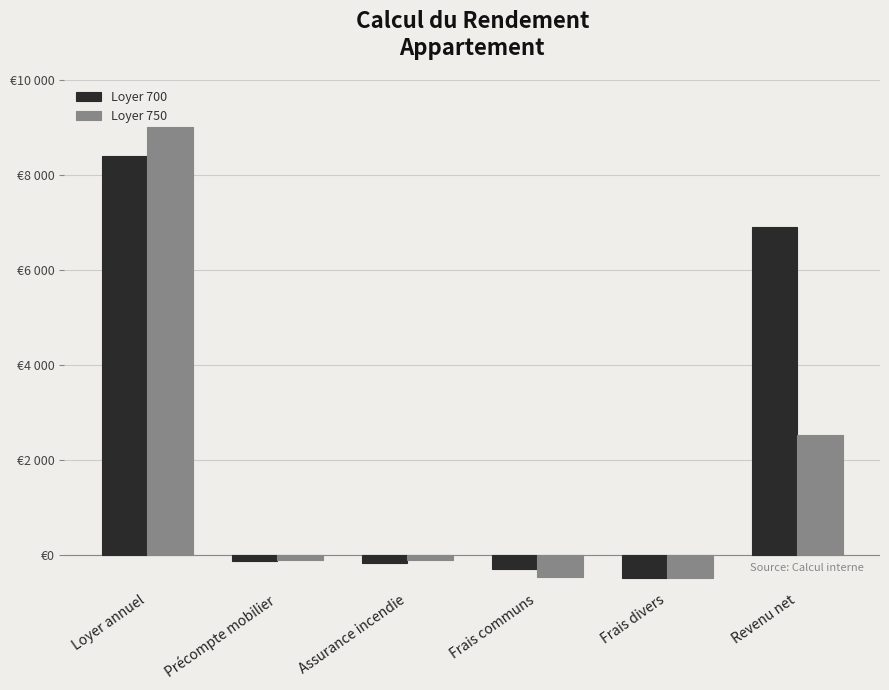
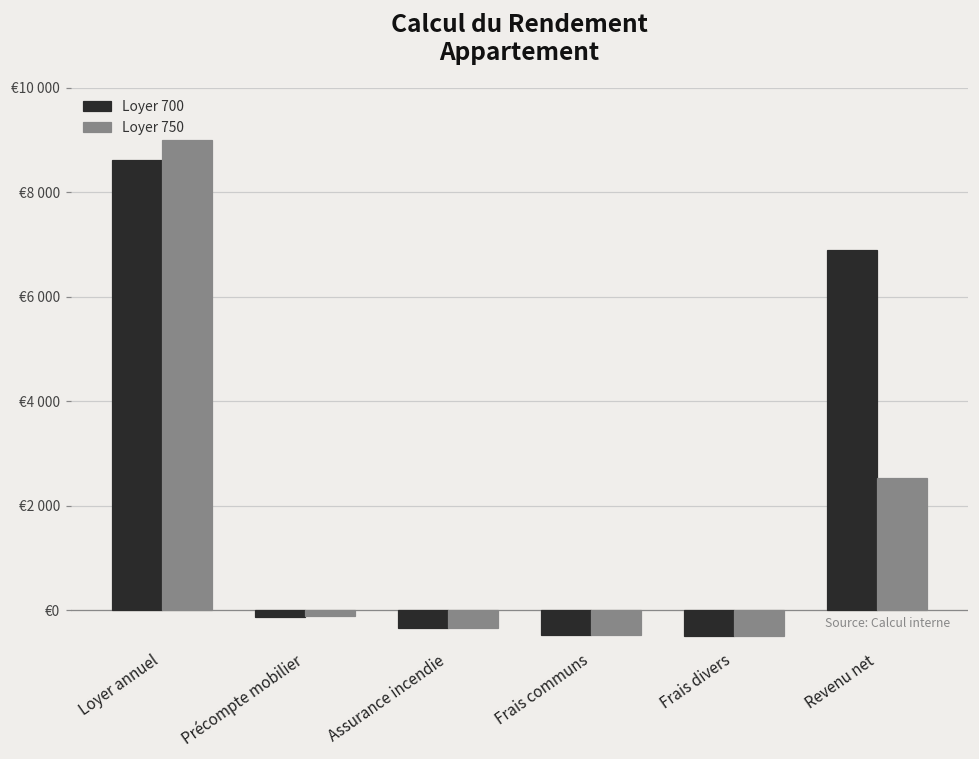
  {
    "Loyer 700": {
-     "Loyer annuel": "€8400",
+     "Loyer annuel": "€8600",
      "Précompte mobilier": "€-100",
-     "Assurance incendie": "€-200",
-     "Frais communs": "€-300",
+     "Assurance incendie": "€-400",
+     "Frais communs": "€-500",
      "Frais divers": "€-500",
      "Revenu net": "€6900"
    },
    "Loyer 750": {
      "Loyer annuel": "€9000",
      "Précompte mobilier": "€-100",
-     "Assurance incendie": "€-100",
+     "Assurance incendie": "€-400",
      "Frais communs": "€-500",
      "Frais divers": "€-500",
      "Revenu net": "€2500"
    }
  }
